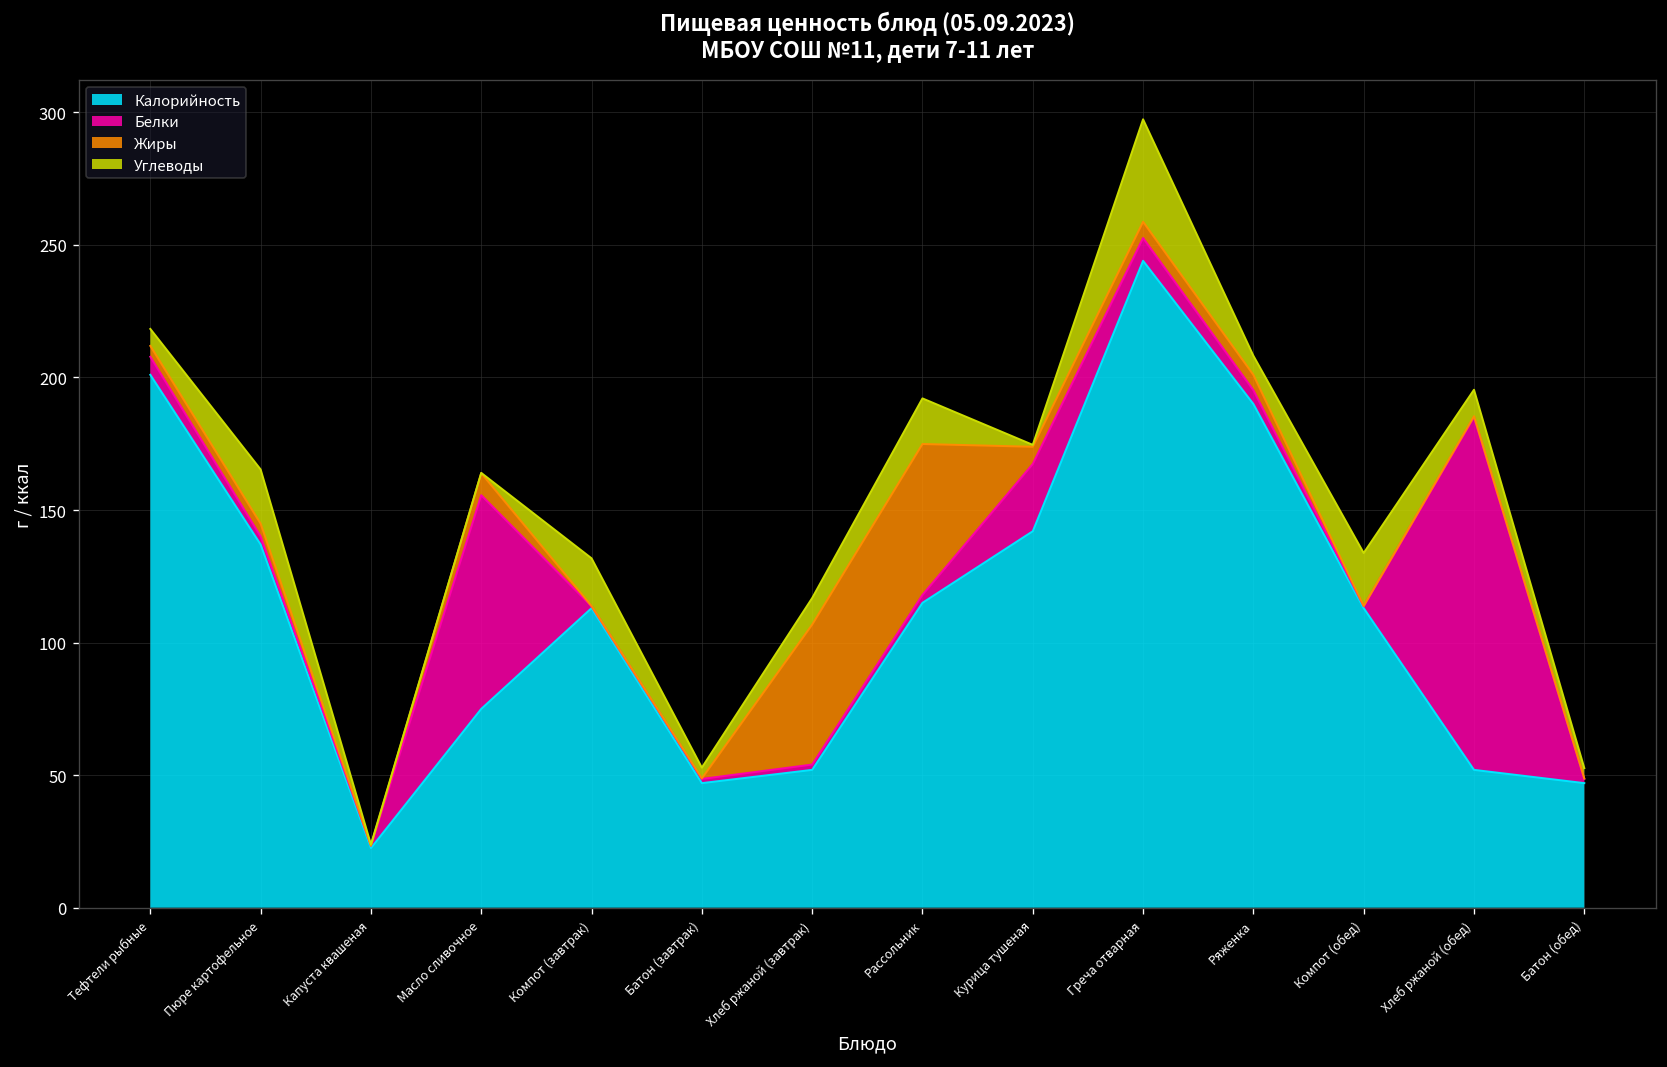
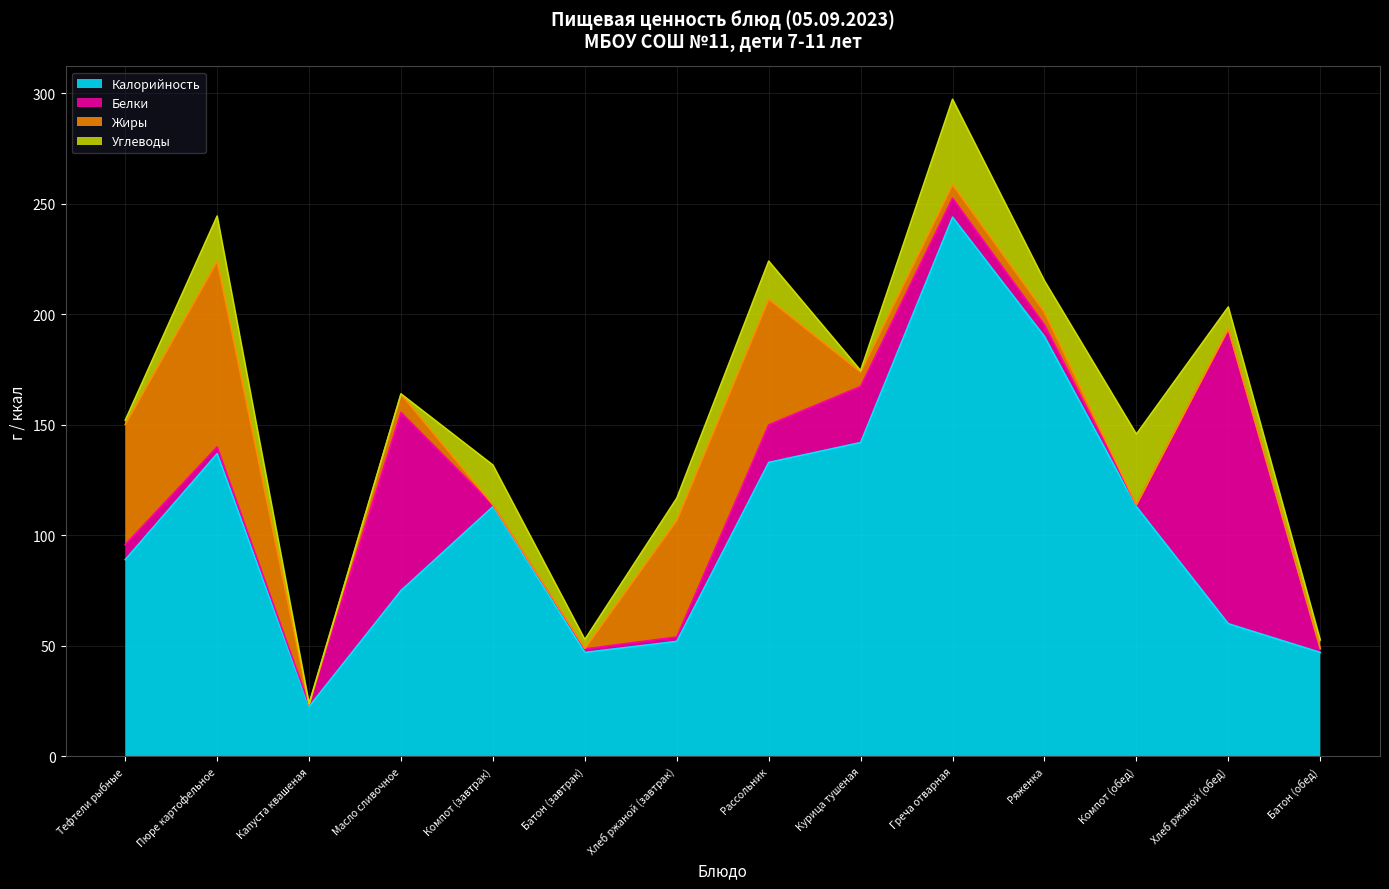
  {
    "Калорийность": {
-     "Тефтели рыбные": 201,
+     "Тефтели рыбные": 89,
      "Пюре картофельное": 137,
      "Масло сливочное": 75,
      "Батон (завтрак)": 47,
      "Хлеб ржаной (завтрак)": 52,
-     "Рассольник": 115,
+     "Рассольник": 133,
      "Курица тушеная": 142,
      "Греча отварная": 244,
      "Ряженка": 190,
-     "Хлеб ржаной (обед)": 52,
+     "Хлеб ржаной (обед)": 60,
      "Батон (обед)": 47
    },
    "Белки": {
      "Тефтели рыбные": 7,
      "Пюре картофельное": 3,
      "Масло сливочное": 81,
      "Хлеб ржаной (завтрак)": 2,
-     "Рассольник": 3,
+     "Рассольник": 17,
      "Курица тушеная": 25,
      "Греча отварная": 9,
      "Ряженка": 5
    },
    "Жиры": {
-     "Тефтели рыбные": 4,
-     "Пюре картофельное": 5,
+     "Тефтели рыбные": 54,
+     "Пюре картофельное": 84,
      "Хлеб ржаной (завтрак)": 53,
      "Рассольник": 57,
      "Греча отварная": 6,
      "Ряженка": 6
    },
    "Углеводы": {
-     "Тефтели рыбные": 6,
+     "Тефтели рыбные": 2,
      "Пюре картофельное": 20,
      "Компот (завтрак)": 18,
      "Батон (завтрак)": 4,
      "Хлеб ржаной (завтрак)": 10,
      "Рассольник": 17,
      "Греча отварная": 39,
-     "Ряженка": 7,
-     "Компот (обед)": 20,
+     "Ряженка": 14,
+     "Компот (обед)": 32,
      "Хлеб ржаной (обед)": 10,
      "Батон (обед)": 4
    }
  }
